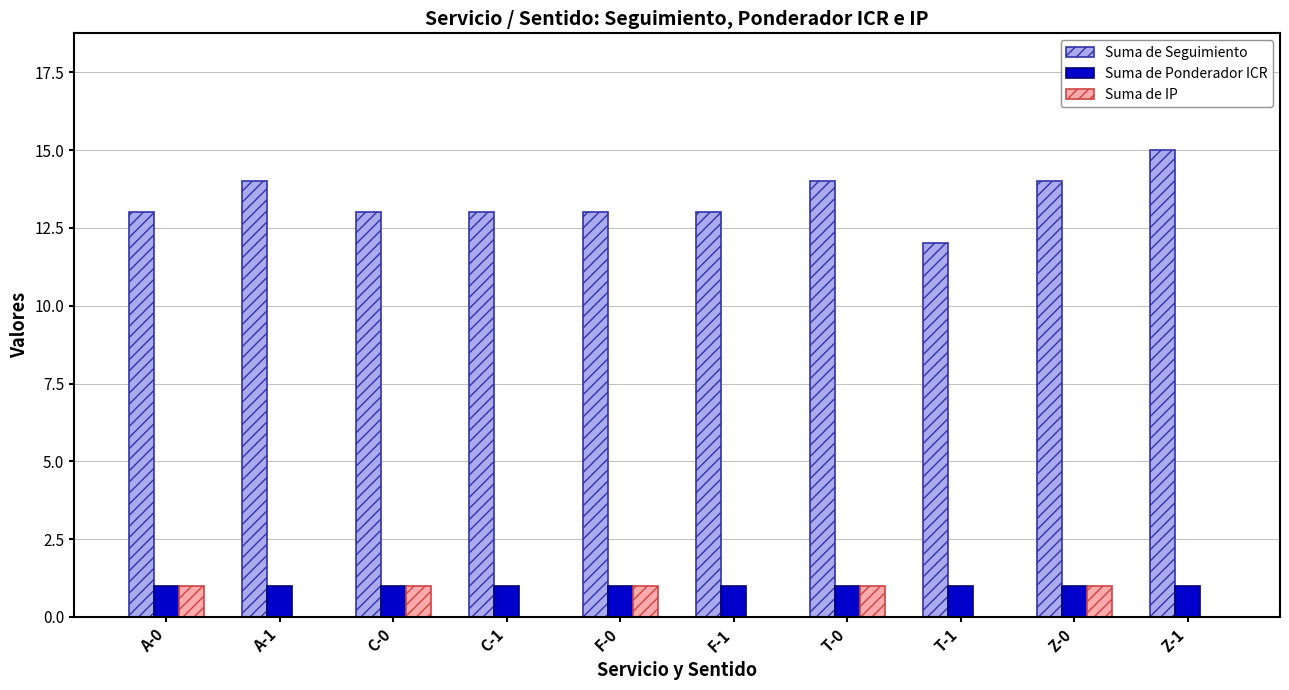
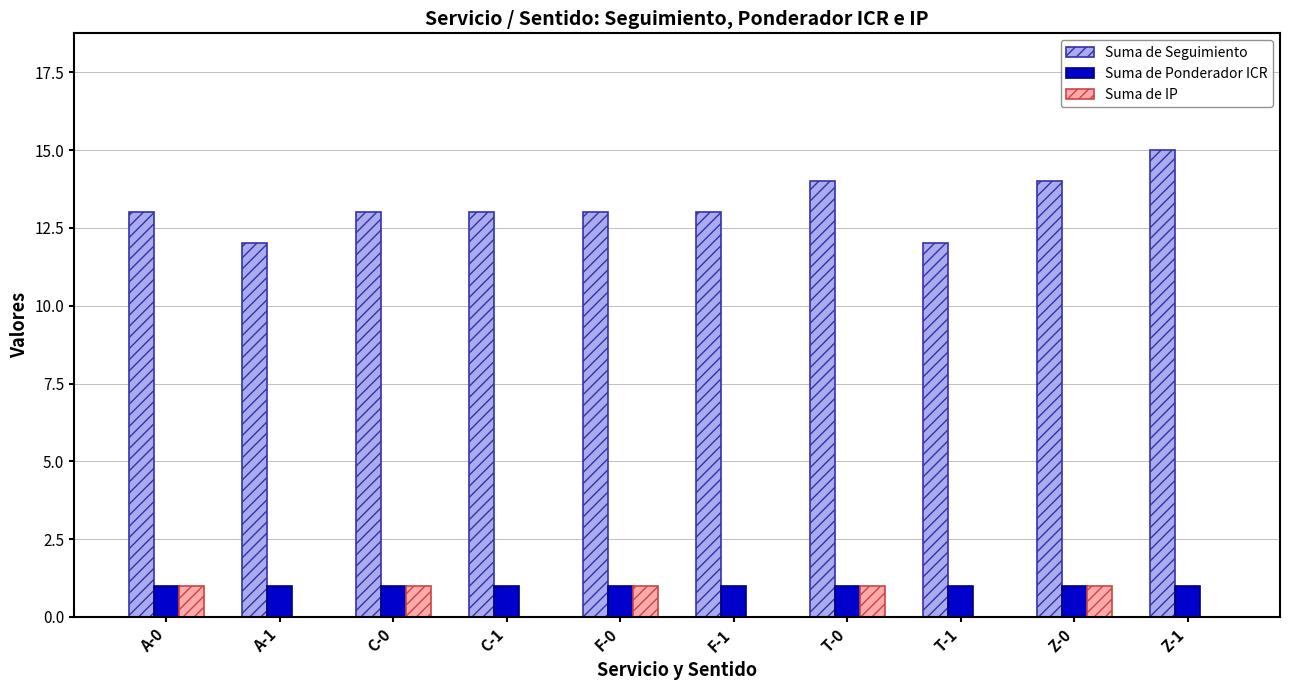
  {
    "Suma de Seguimiento": {
      "A-0": 13,
-     "A-1": 14,
+     "A-1": 12,
      "C-0": 13,
      "C-1": 13,
      "F-0": 13,
      "F-1": 13,
      "T-0": 14,
      "T-1": 12,
      "Z-0": 14,
      "Z-1": 15
    },
    "Suma de Ponderador ICR": {
      "A-0": 1,
      "A-1": 1,
      "C-0": 1,
      "C-1": 1,
      "F-0": 1,
      "F-1": 1,
      "T-0": 1,
      "T-1": 1,
      "Z-0": 1,
      "Z-1": 1
    },
    "Suma de IP": {
      "A-0": 1,
      "A-1": 0,
      "C-0": 1,
      "C-1": 0,
      "F-0": 1,
      "F-1": 0,
      "T-0": 1,
      "T-1": 0,
      "Z-0": 1,
      "Z-1": 0
    }
  }
